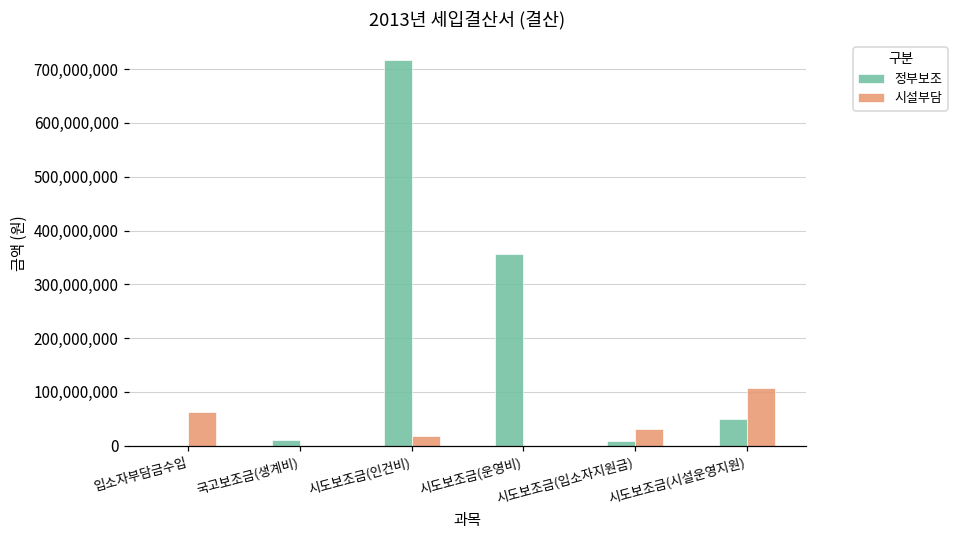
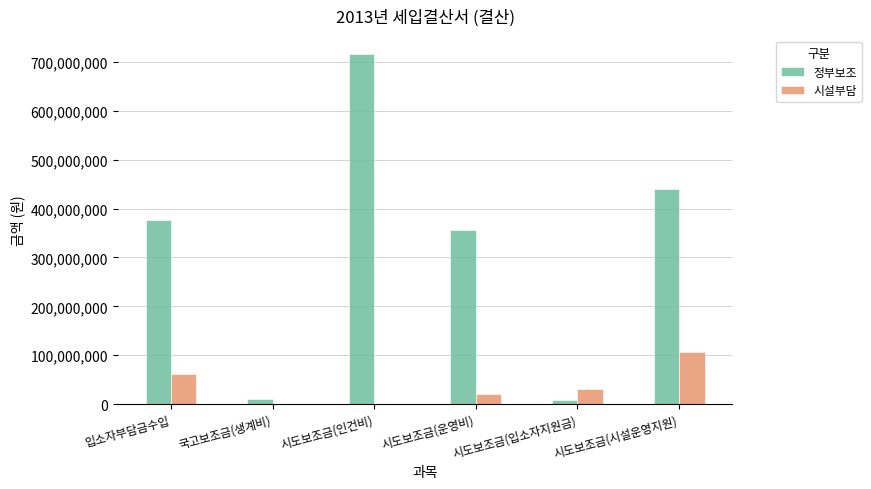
  {
    "정부보조": {
-     "입소자부담금수입": "0",
+     "입소자부담금수입": "380,000,000",
      "국고보조금(생계비)": "10,000,000",
      "시도보조금(인건비)": "720,000,000",
      "시도보조금(운영비)": "360,000,000",
      "시도보조금(입소자지원금)": "10,000,000",
-     "시도보조금(시설운영지원)": "50,000,000"
+     "시도보조금(시설운영지원)": "440,000,000"
    },
    "시설부담": {
      "입소자부담금수입": "60,000,000",
      "국고보조금(생계비)": "0",
-     "시도보조금(인건비)": "20,000,000",
-     "시도보조금(운영비)": "0",
+     "시도보조금(인건비)": "0",
+     "시도보조금(운영비)": "20,000,000",
      "시도보조금(입소자지원금)": "30,000,000",
      "시도보조금(시설운영지원)": "110,000,000"
    }
  }
